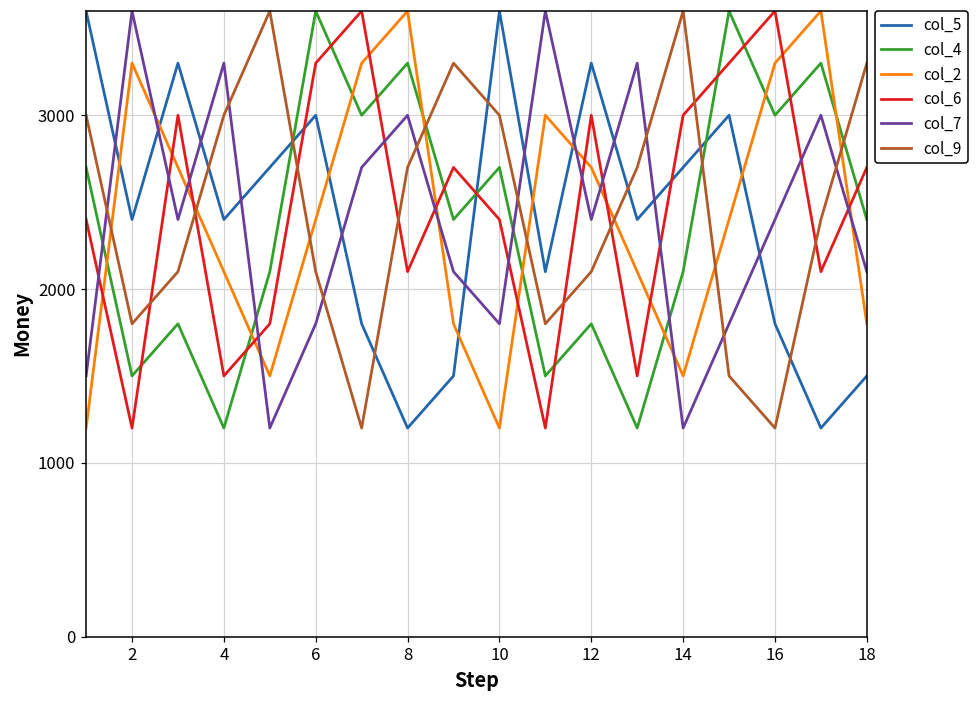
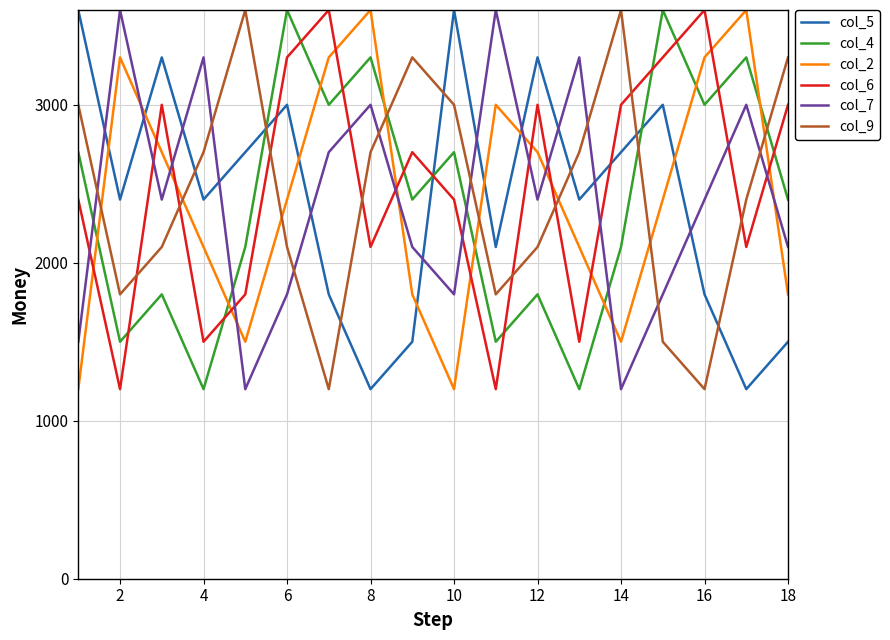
  {
    "col_5": {
      "2": 2400,
      "4": 2400,
      "6": 3000,
      "8": 1200,
      "10": 3600,
      "12": 3300,
      "14": 2700,
      "16": 1800,
      "18": 1500
    },
    "col_4": {
      "2": 1500,
      "4": 1200,
      "6": 3600,
      "8": 3300,
      "10": 2700,
      "12": 1800,
      "14": 2100,
      "16": 3000,
      "18": 2400
    },
    "col_2": {
      "2": 3300,
      "4": 2100,
      "6": 2400,
      "8": 3600,
      "10": 1200,
      "12": 2700,
      "14": 1500,
      "16": 3300,
      "18": 1800
    },
    "col_6": {
      "2": 1200,
      "4": 1500,
      "6": 3300,
      "8": 2100,
      "10": 2400,
      "12": 3000,
      "14": 3000,
      "16": 3600,
-     "18": 2700
+     "18": 3000
    },
    "col_7": {
      "2": 3600,
      "4": 3300,
      "6": 1800,
      "8": 3000,
      "10": 1800,
      "12": 2400,
      "14": 1200,
      "16": 2400,
      "18": 2100
    },
    "col_9": {
      "2": 1800,
-     "4": 3000,
+     "4": 2700,
      "6": 2100,
      "8": 2700,
      "10": 3000,
      "12": 2100,
      "14": 3600,
      "16": 1200,
      "18": 3300
    }
  }
